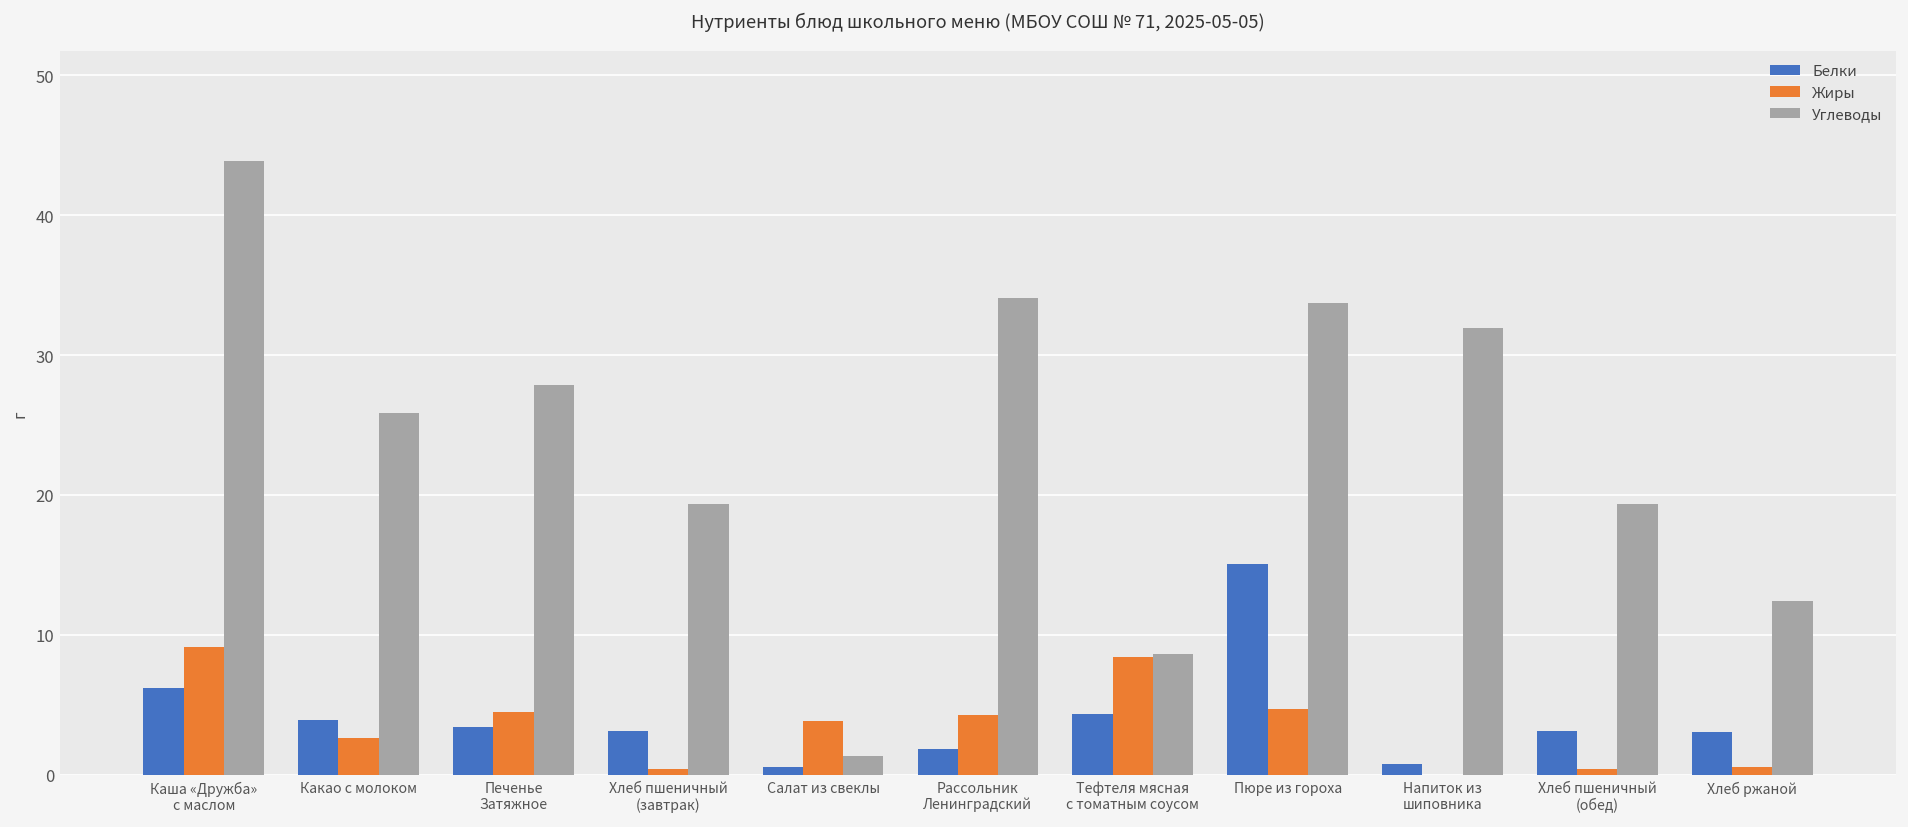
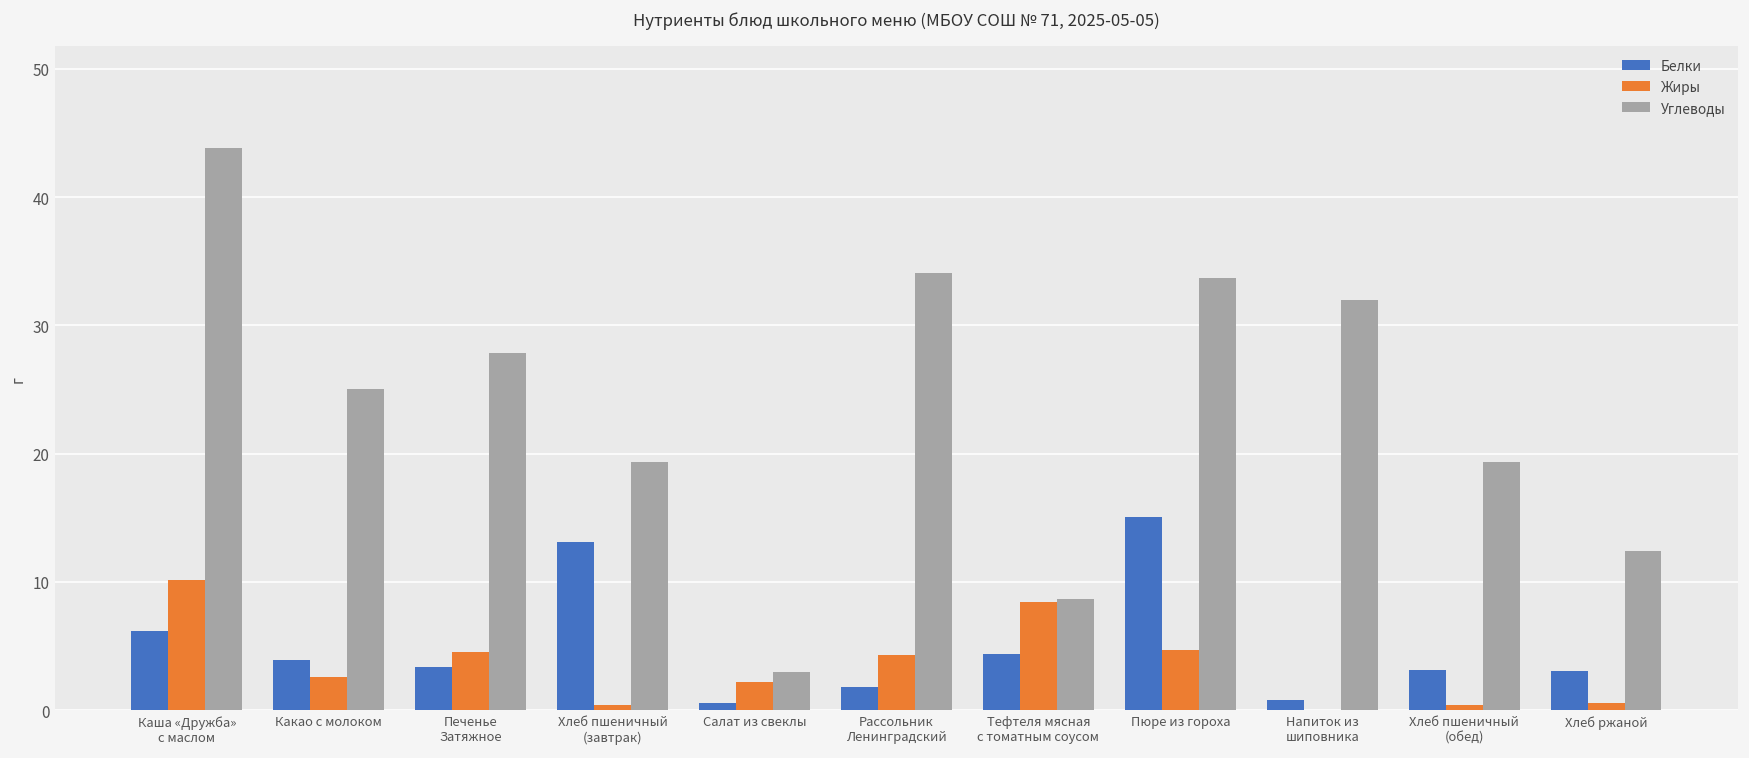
  {
    "Белки": {
      "Каша «Дружба» с маслом": 6.2,
      "Какао с молоком": 3.9,
      "Печенье Затяжное": 3.4,
-     "Хлеб пшеничный (завтрак)": 3.2,
+     "Хлеб пшеничный (завтрак)": 13.1,
      "Салат из свеклы": 0.5,
      "Рассольник Ленинградский": 1.8,
      "Тефтеля мясная с томатным соусом": 4.4,
      "Пюре из гороха": 15.1,
      "Напиток из шиповника": 0.8,
      "Хлеб пшеничный (обед)": 3.2,
      "Хлеб ржаной": 3.1
    },
    "Жиры": {
-     "Каша «Дружба» с маслом": 9.1,
+     "Каша «Дружба» с маслом": 10.1,
      "Какао с молоком": 2.6,
      "Печенье Затяжное": 4.5,
      "Хлеб пшеничный (завтрак)": 0.4,
-     "Салат из свеклы": 3.9,
+     "Салат из свеклы": 2.2,
      "Рассольник Ленинградский": 4.3,
      "Тефтеля мясная с томатным соусом": 8.4,
      "Пюре из гороха": 4.7,
      "Напиток из шиповника": 0.0,
      "Хлеб пшеничный (обед)": 0.4,
      "Хлеб ржаной": 0.6
    },
    "Углеводы": {
      "Каша «Дружба» с маслом": 43.9,
-     "Какао с молоком": 25.9,
+     "Какао с молоком": 25.1,
      "Печенье Затяжное": 27.9,
      "Хлеб пшеничный (завтрак)": 19.3,
-     "Салат из свеклы": 1.4,
+     "Салат из свеклы": 3.0,
      "Рассольник Ленинградский": 34.1,
      "Тефтеля мясная с томатным соусом": 8.7,
      "Пюре из гороха": 33.7,
      "Напиток из шиповника": 32.0,
      "Хлеб пшеничный (обед)": 19.3,
      "Хлеб ржаной": 12.4
    }
  }
